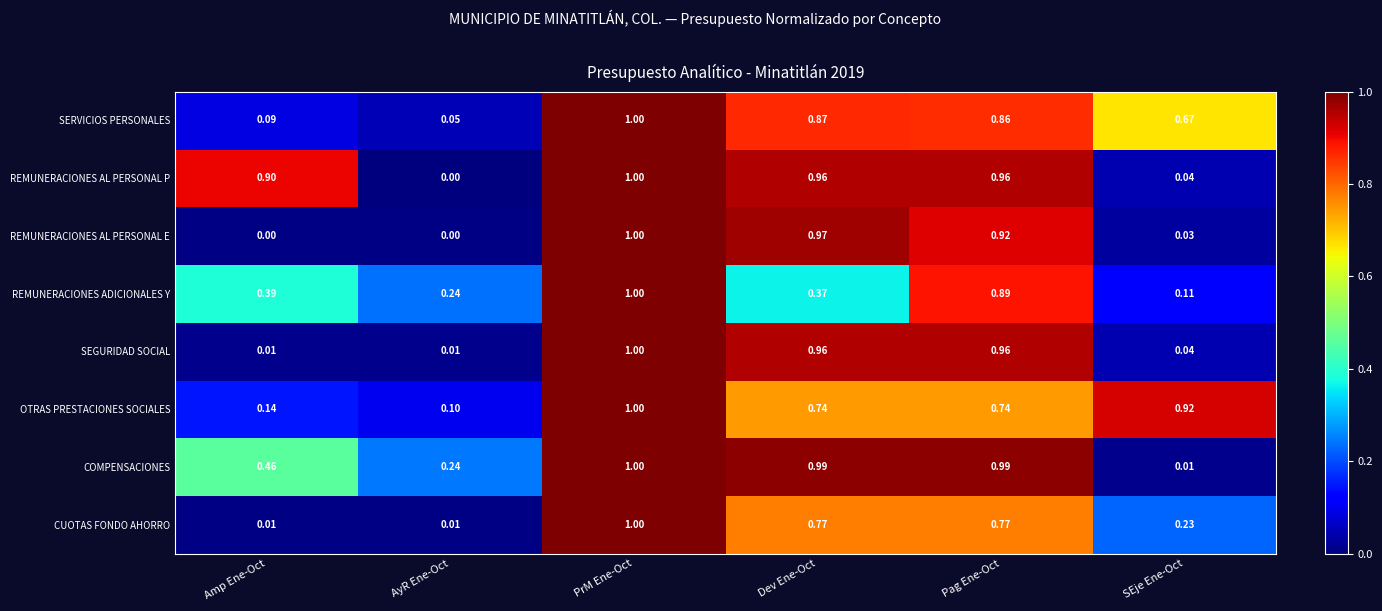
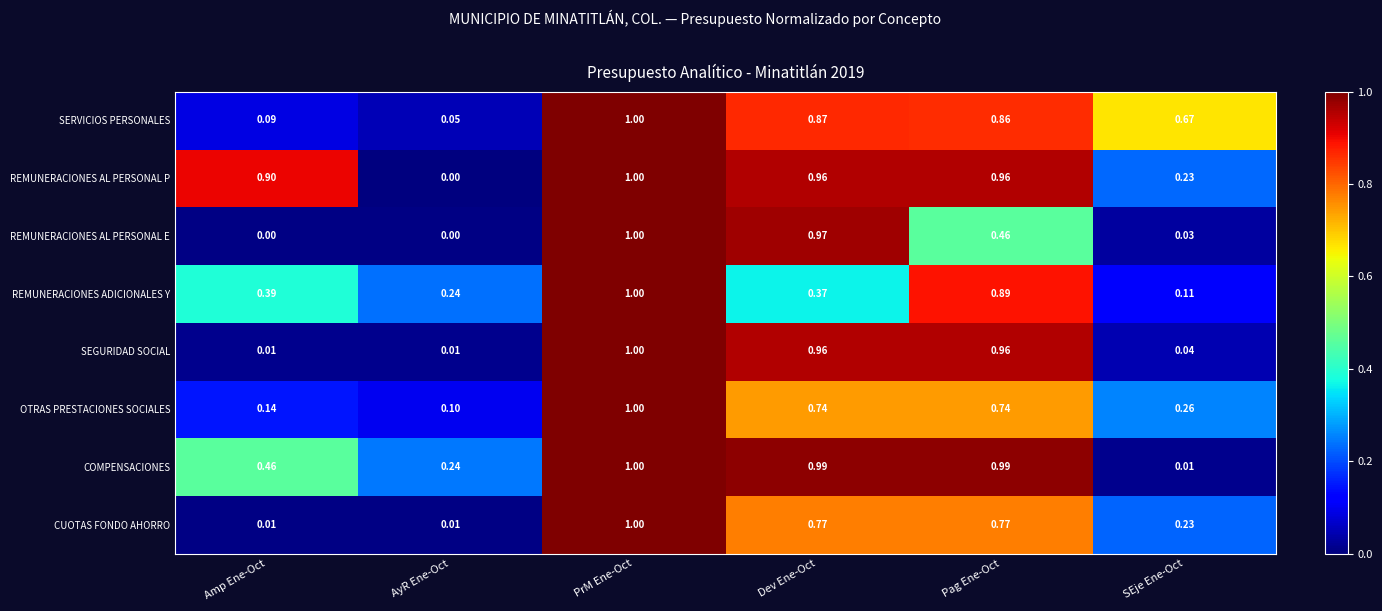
  {
    "SERVICIOS PERSONALES": {
      "Amp Ene-Oct": 0.09,
      "AyR Ene-Oct": 0.05,
      "PrM Ene-Oct": 1.00,
      "Dev Ene-Oct": 0.87,
      "Pag Ene-Oct": 0.86,
      "SEje Ene-Oct": 0.67
    },
    "REMUNERACIONES AL PERSONAL P": {
      "Amp Ene-Oct": 0.90,
      "AyR Ene-Oct": 0.00,
      "PrM Ene-Oct": 1.00,
      "Dev Ene-Oct": 0.96,
      "Pag Ene-Oct": 0.96,
-     "SEje Ene-Oct": 0.04
+     "SEje Ene-Oct": 0.23
    },
    "REMUNERACIONES AL PERSONAL E": {
      "Amp Ene-Oct": 0.00,
      "AyR Ene-Oct": 0.00,
      "PrM Ene-Oct": 1.00,
      "Dev Ene-Oct": 0.97,
-     "Pag Ene-Oct": 0.92,
+     "Pag Ene-Oct": 0.46,
      "SEje Ene-Oct": 0.03
    },
    "REMUNERACIONES ADICIONALES Y": {
      "Amp Ene-Oct": 0.39,
      "AyR Ene-Oct": 0.24,
      "PrM Ene-Oct": 1.00,
      "Dev Ene-Oct": 0.37,
      "Pag Ene-Oct": 0.89,
      "SEje Ene-Oct": 0.11
    },
    "SEGURIDAD SOCIAL": {
      "Amp Ene-Oct": 0.01,
      "AyR Ene-Oct": 0.01,
      "PrM Ene-Oct": 1.00,
      "Dev Ene-Oct": 0.96,
      "Pag Ene-Oct": 0.96,
      "SEje Ene-Oct": 0.04
    },
    "OTRAS PRESTACIONES SOCIALES": {
      "Amp Ene-Oct": 0.14,
      "AyR Ene-Oct": 0.10,
      "PrM Ene-Oct": 1.00,
      "Dev Ene-Oct": 0.74,
      "Pag Ene-Oct": 0.74,
-     "SEje Ene-Oct": 0.92
+     "SEje Ene-Oct": 0.26
    },
    "COMPENSACIONES": {
      "Amp Ene-Oct": 0.46,
      "AyR Ene-Oct": 0.24,
      "PrM Ene-Oct": 1.00,
      "Dev Ene-Oct": 0.99,
      "Pag Ene-Oct": 0.99,
      "SEje Ene-Oct": 0.01
    },
    "CUOTAS FONDO AHORRO": {
      "Amp Ene-Oct": 0.01,
      "AyR Ene-Oct": 0.01,
      "PrM Ene-Oct": 1.00,
      "Dev Ene-Oct": 0.77,
      "Pag Ene-Oct": 0.77,
      "SEje Ene-Oct": 0.23
    }
  }
